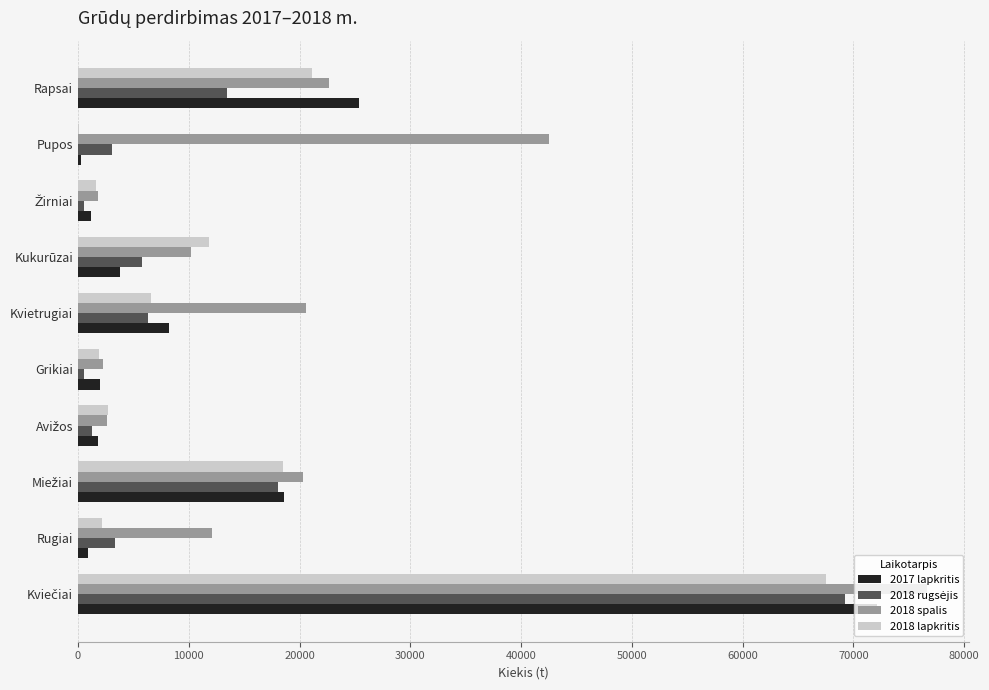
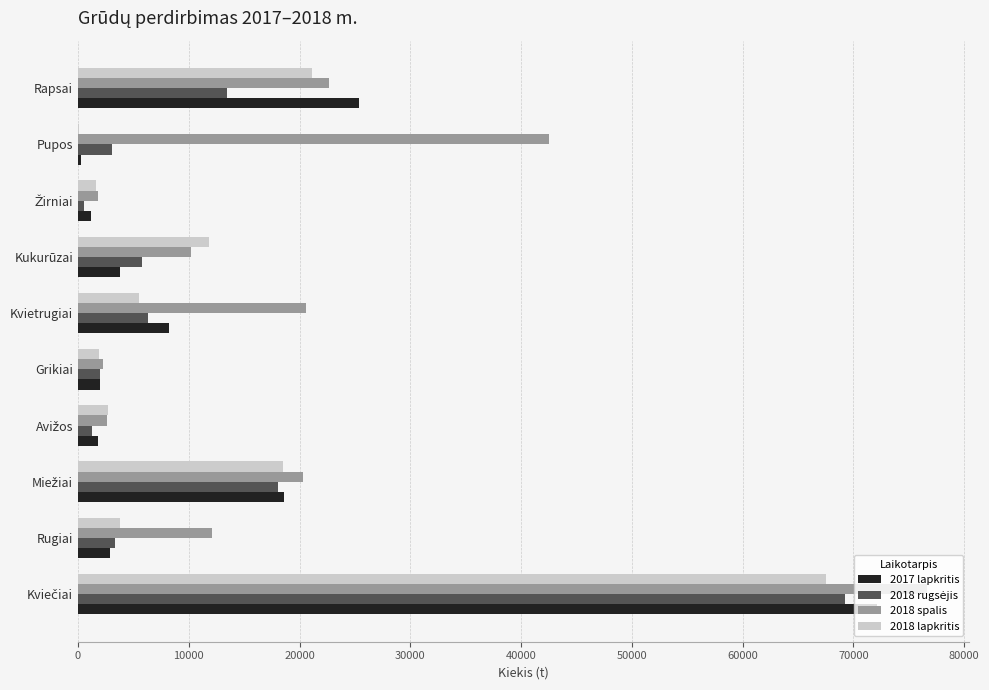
  {
    "2017 lapkritis": {
      "Rapsai": 25400,
      "Pupos": 300,
      "Žirniai": 1100,
      "Kukurūzai": 3800,
      "Kvietrugiai": 8200,
      "Grikiai": 1900,
      "Avižos": 1800,
      "Miežiai": 18600,
-     "Rugiai": 900
+     "Rugiai": 2900
    },
    "2018 rugsėjis": {
      "Rapsai": 13500,
      "Pupos": 3100,
      "Žirniai": 500,
      "Kukurūzai": 5800,
      "Kvietrugiai": 6400,
-     "Grikiai": 600,
+     "Grikiai": 2000,
      "Avižos": 1300,
      "Miežiai": 18000,
      "Rugiai": 3300,
      "Kviečiai": 69200
    },
    "2018 spalis": {
      "Rapsai": 22700,
      "Pupos": 42500,
      "Žirniai": 1800,
      "Kukurūzai": 10200,
      "Kvietrugiai": 20600,
      "Grikiai": 2300,
      "Avižos": 2600,
      "Miežiai": 20300,
      "Rugiai": 12100
    },
    "2018 lapkritis": {
      "Rapsai": 21100,
      "Žirniai": 1600,
      "Kukurūzai": 11800,
-     "Kvietrugiai": 6600,
+     "Kvietrugiai": 5500,
      "Grikiai": 1900,
      "Avižos": 2700,
      "Miežiai": 18500,
-     "Rugiai": 2100,
+     "Rugiai": 3800,
      "Kviečiai": 67500
    }
  }
